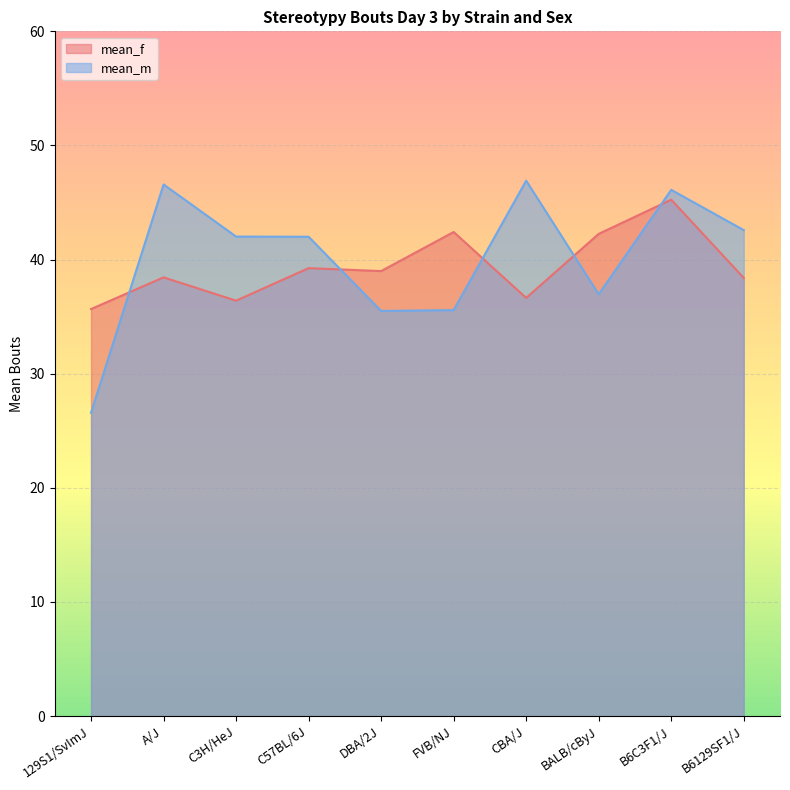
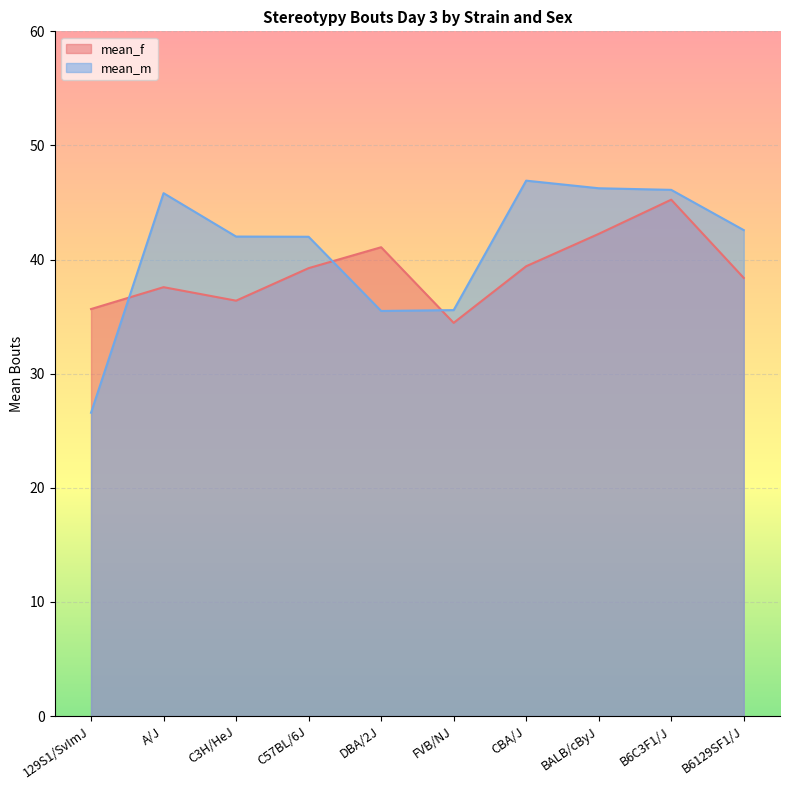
  {
    "mean_f": {
      "129S1/SvImJ": 35.7,
-     "A/J": 38.4,
+     "A/J": 37.6,
      "C3H/HeJ": 36.4,
      "C57BL/6J": 39.3,
-     "DBA/2J": 39.0,
-     "FVB/NJ": 42.4,
-     "CBA/J": 36.6,
+     "DBA/2J": 41.1,
+     "FVB/NJ": 34.5,
+     "CBA/J": 39.4,
      "BALB/cByJ": 42.3,
      "B6C3F1/J": 45.3,
      "B6129SF1/J": 38.4
    },
    "mean_m": {
      "129S1/SvImJ": 26.6,
-     "A/J": 46.6,
+     "A/J": 45.8,
      "C3H/HeJ": 42.0,
      "C57BL/6J": 42.0,
      "DBA/2J": 35.5,
      "FVB/NJ": 35.6,
      "CBA/J": 46.9,
-     "BALB/cByJ": 37.0,
+     "BALB/cByJ": 46.3,
      "B6C3F1/J": 46.1,
      "B6129SF1/J": 42.6
    }
  }
